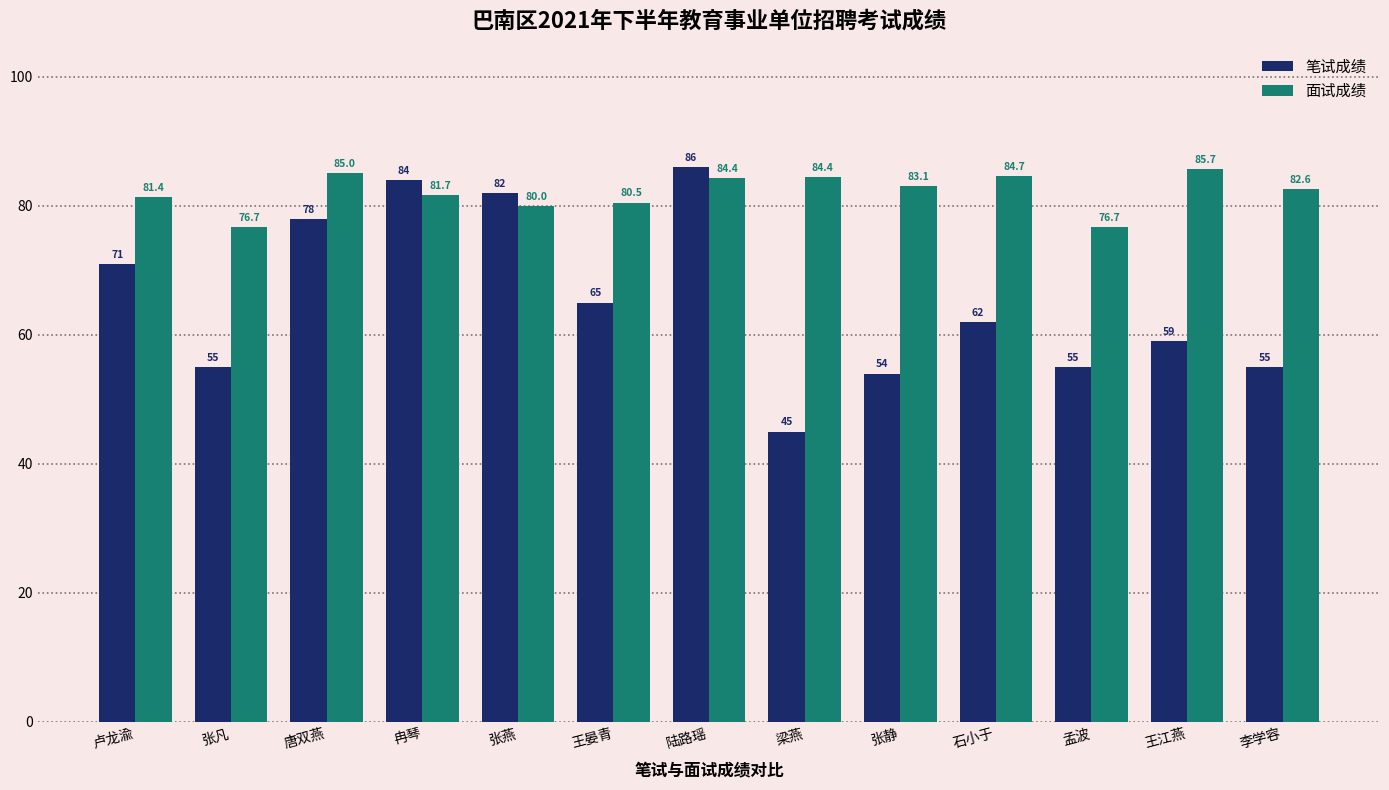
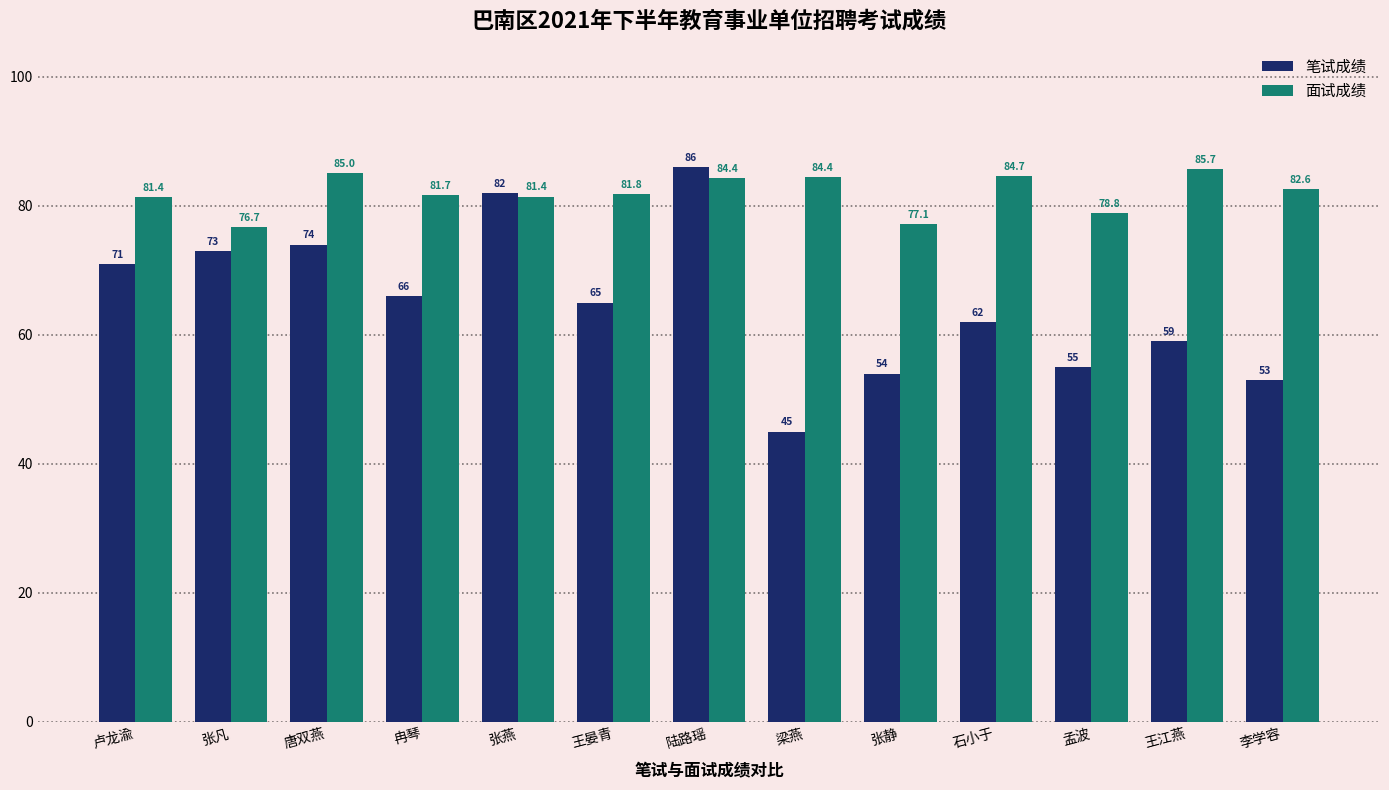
  {
    "笔试成绩": {
      "卢龙渝": 71,
-     "张凡": 55,
-     "唐双燕": 78,
-     "冉琴": 84,
+     "张凡": 73,
+     "唐双燕": 74,
+     "冉琴": 66,
      "张燕": 82,
      "王晏青": 65,
      "陆路瑶": 86,
      "梁燕": 45,
      "张静": 54,
      "石小于": 62,
      "孟波": 55,
      "王江燕": 59,
-     "李学容": 55
+     "李学容": 53
    },
    "面试成绩": {
      "卢龙渝": 81.4,
      "张凡": 76.7,
      "唐双燕": 85.0,
      "冉琴": 81.7,
-     "张燕": 80.0,
-     "王晏青": 80.5,
+     "张燕": 81.4,
+     "王晏青": 81.8,
      "陆路瑶": 84.4,
      "梁燕": 84.4,
-     "张静": 83.1,
+     "张静": 77.1,
      "石小于": 84.7,
-     "孟波": 76.7,
+     "孟波": 78.8,
      "王江燕": 85.7,
      "李学容": 82.6
    }
  }
